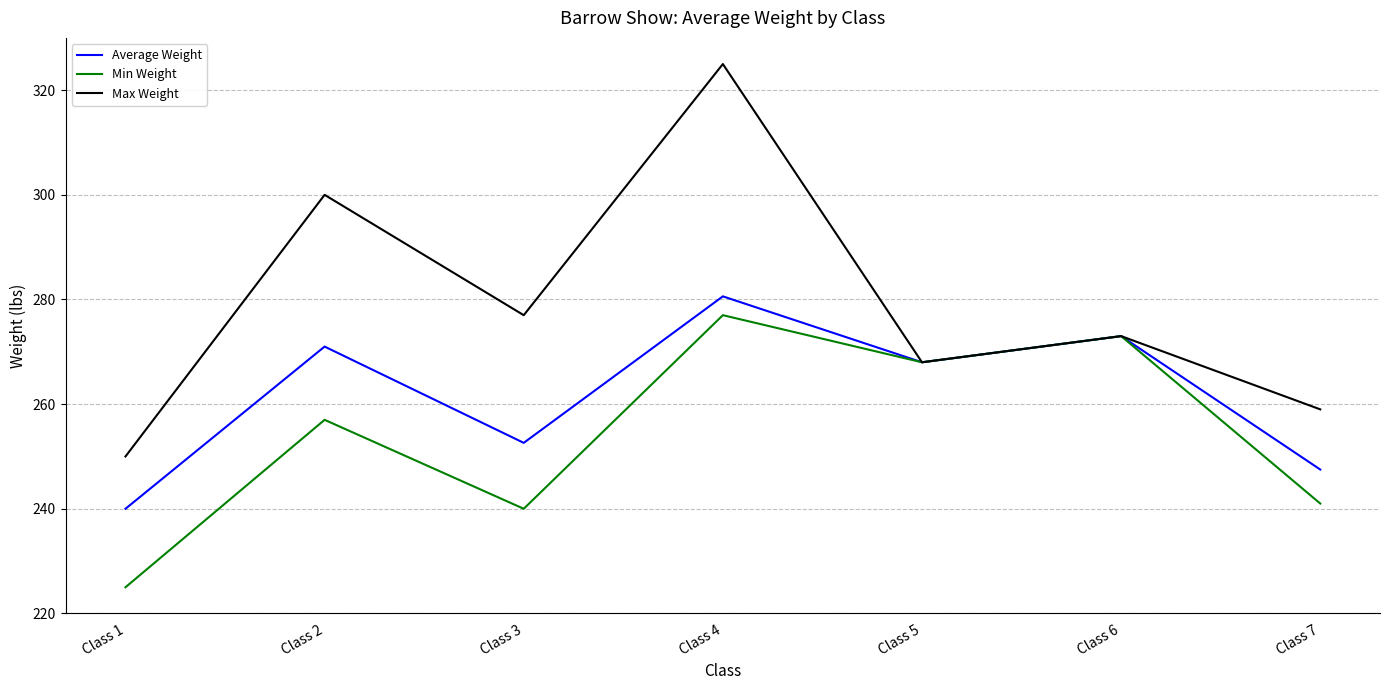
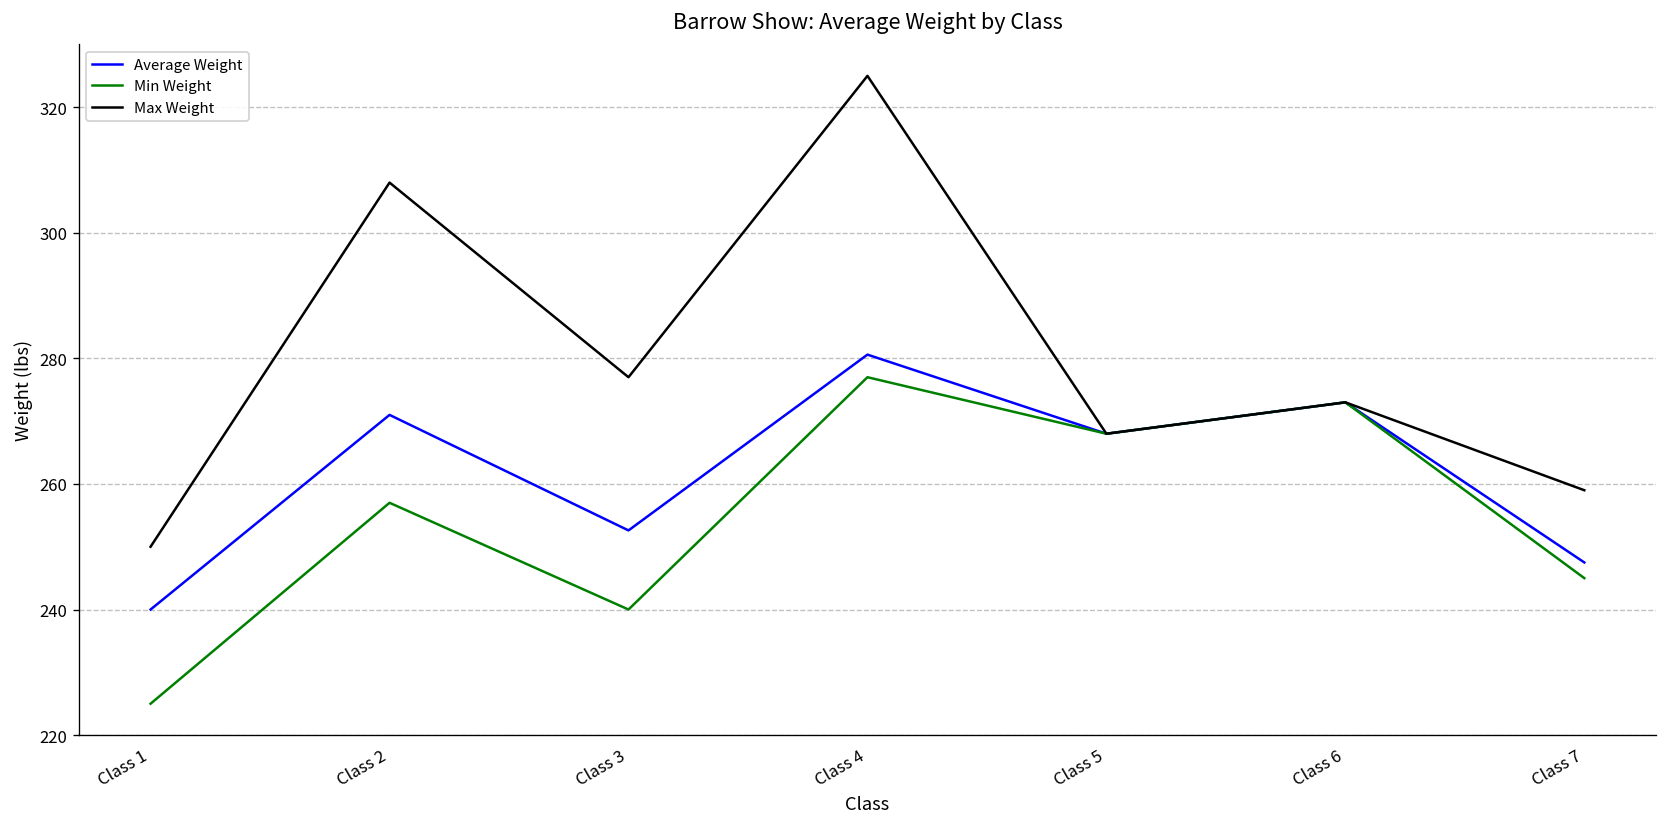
  {
    "Average Weight": {
      "Class 1": 240,
      "Class 2": 271,
      "Class 3": 253,
      "Class 4": 281,
      "Class 7": 248
    },
    "Min Weight": {
      "Class 1": 225,
      "Class 2": 257,
      "Class 3": 240,
      "Class 4": 277,
-     "Class 7": 241
+     "Class 7": 245
    },
    "Max Weight": {
      "Class 1": 250,
-     "Class 2": 300,
+     "Class 2": 308,
      "Class 3": 277,
      "Class 4": 325,
      "Class 7": 259
    }
  }
